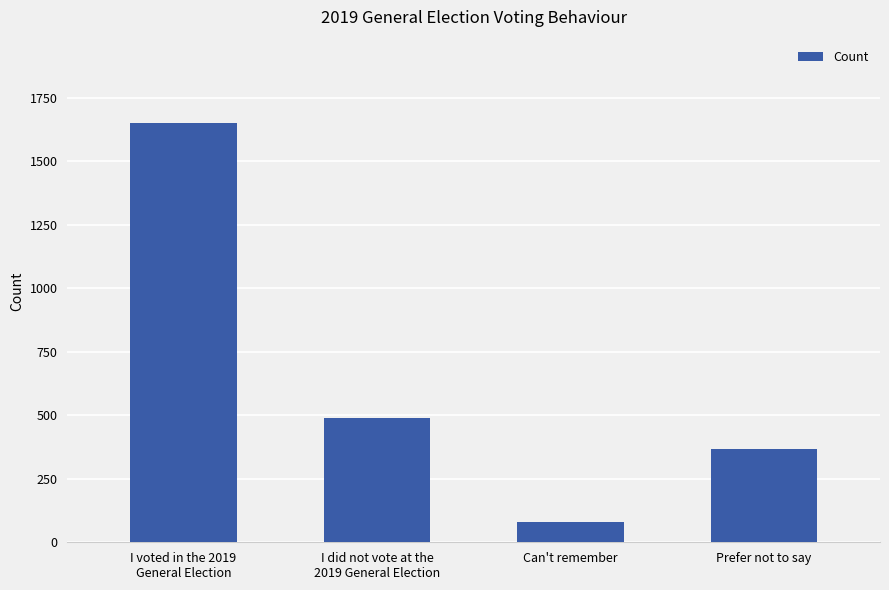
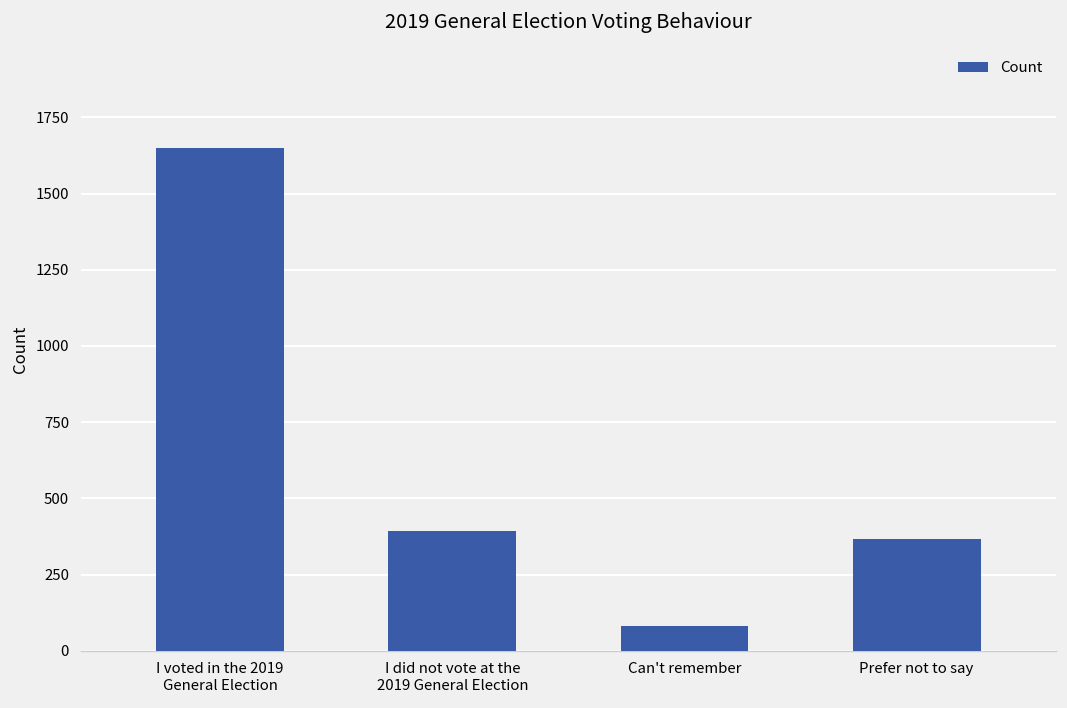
  {
    "I voted in the 2019 General Election": 1650,
-   "I did not vote at the 2019 General Election": 490,
+   "I did not vote at the 2019 General Election": 390,
    "Can't remember": 80,
    "Prefer not to say": 370
  }
